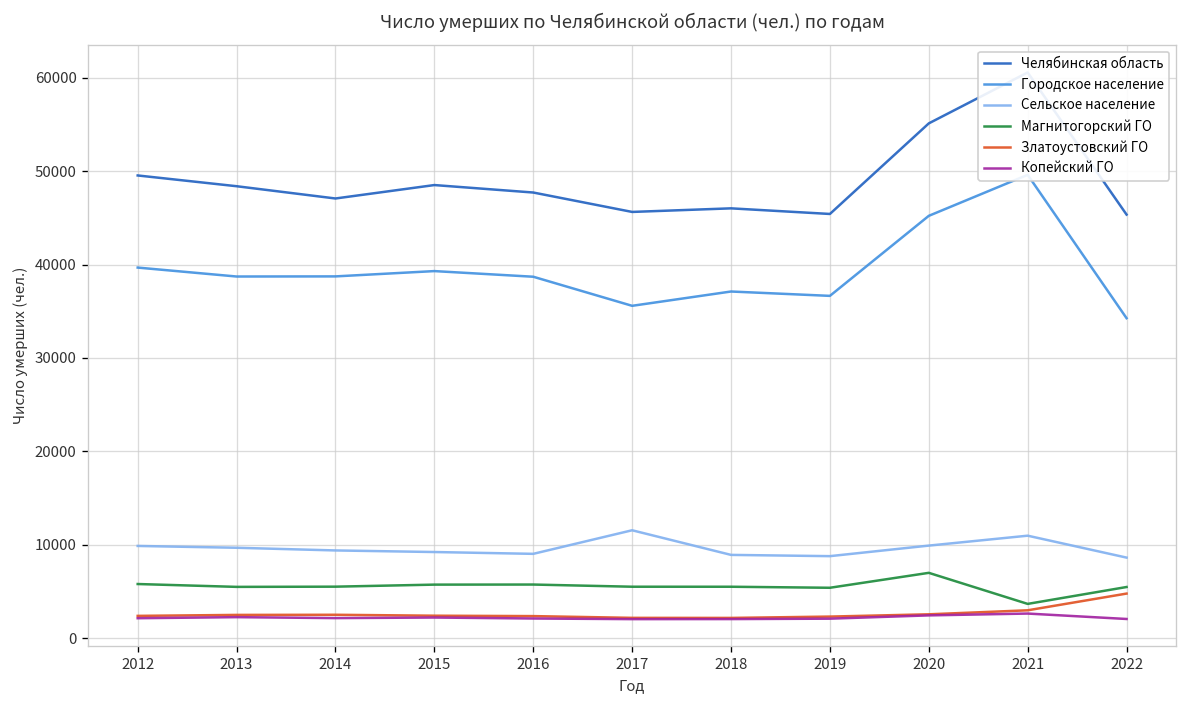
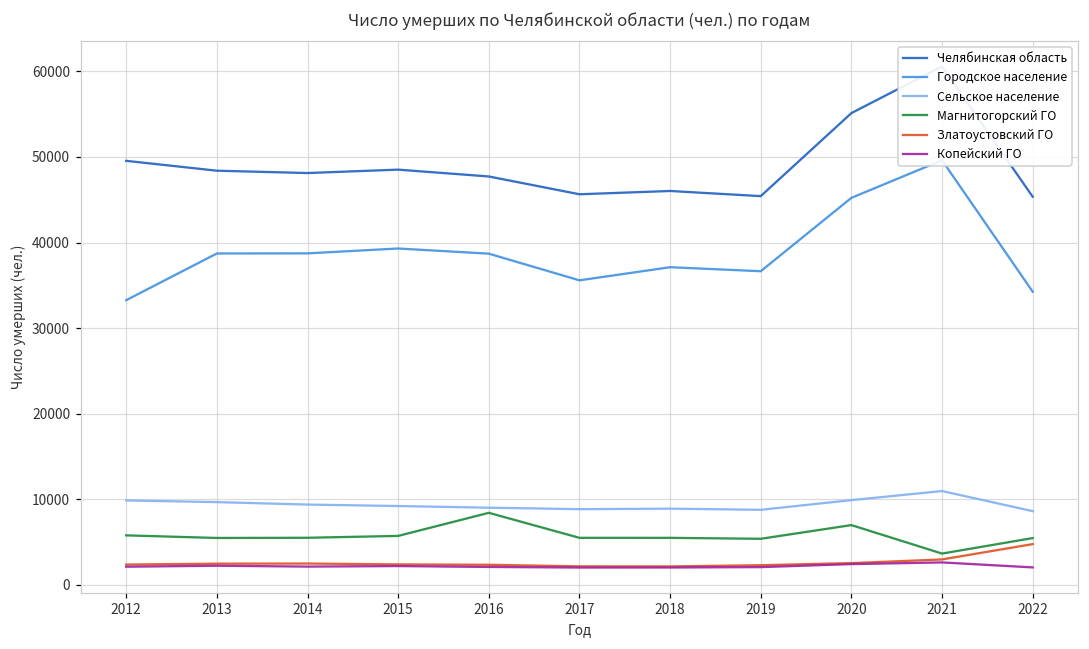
  {
    "Челябинская область": {
      "2012": 50000,
      "2013": 48000,
-     "2014": 47000,
+     "2014": 48000,
      "2015": 49000,
      "2016": 48000,
      "2017": 46000,
      "2018": 46000,
      "2019": 45000,
      "2020": 55000,
      "2022": 45000
    },
    "Городское население": {
-     "2012": 40000,
+     "2012": 33000,
      "2013": 39000,
      "2014": 39000,
      "2015": 39000,
      "2016": 39000,
      "2017": 36000,
      "2018": 37000,
      "2019": 37000,
      "2020": 45000,
      "2021": 50000,
      "2022": 34000
    },
    "Сельское население": {
      "2012": 10000,
      "2013": 10000,
      "2014": 9000,
      "2015": 9000,
      "2016": 9000,
-     "2017": 12000,
+     "2017": 9000,
      "2018": 9000,
      "2019": 9000,
      "2020": 10000,
      "2021": 11000,
      "2022": 9000
    },
    "Магнитогорский ГО": {
      "2012": 6000,
      "2013": 5000,
      "2014": 6000,
      "2015": 6000,
-     "2016": 6000,
+     "2016": 8000,
      "2017": 5000,
      "2018": 5000,
      "2019": 5000,
      "2020": 7000,
      "2021": 4000,
      "2022": 5000
    },
    "Златоустовский ГО": {
      "2014": 2000,
      "2021": 3000,
      "2022": 5000
    },
    "Копейский ГО": {
      "2014": 2000,
      "2021": 3000,
      "2022": 2000
    }
  }
